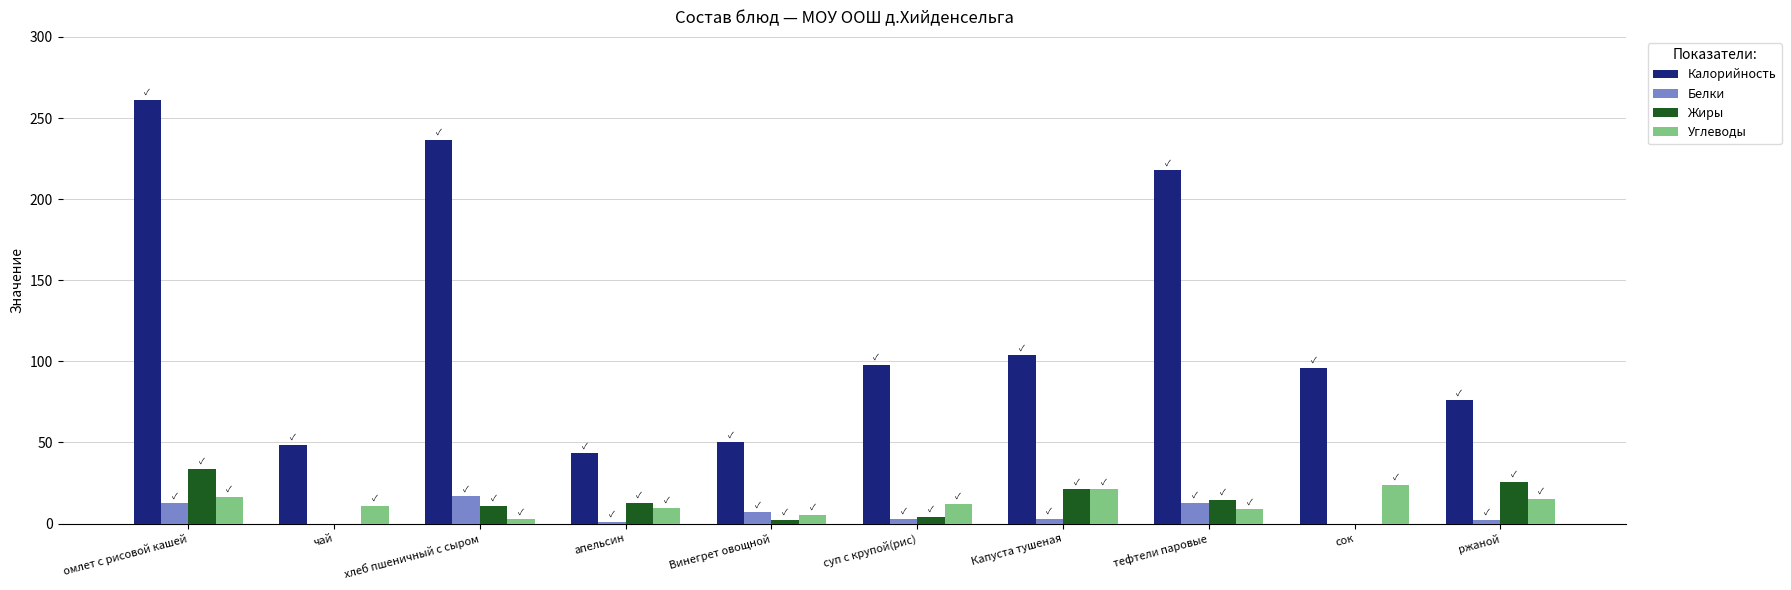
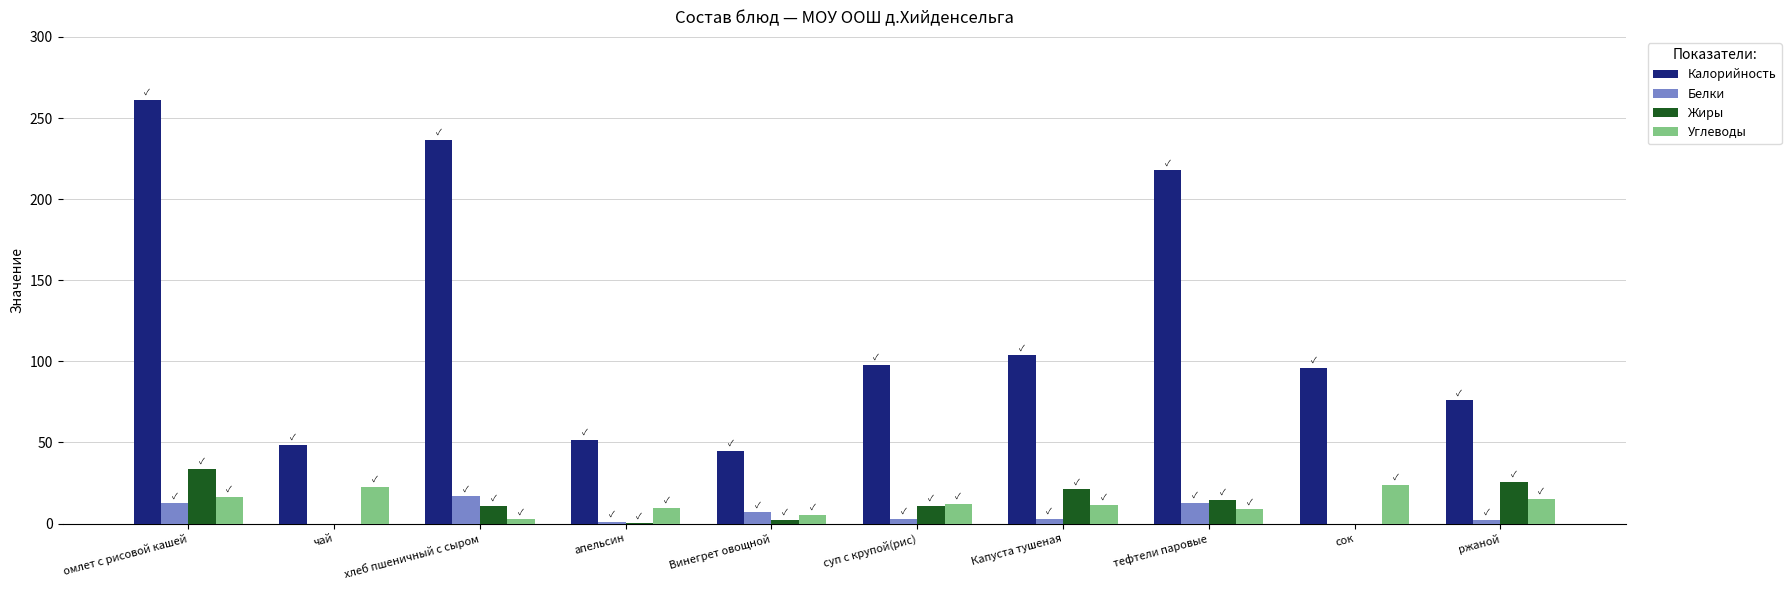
  {
    "Калорийность": {
      "омлет с рисовой кашей": 261,
      "чай": 49,
      "хлеб пшеничный с сыром": 236,
-     "апельсин": 43,
-     "Винегрет овощной": 50,
+     "апельсин": 52,
+     "Винегрет овощной": 45,
      "суп с крупой(рис)": 98,
      "Капуста тушеная": 104,
      "тефтели паровые": 218,
      "сок": 96,
      "ржаной": 76
    },
    "Белки": {
      "омлет с рисовой кашей": 13,
      "чай": 0,
      "хлеб пшеничный с сыром": 17,
      "Винегрет овощной": 7,
      "суп с крупой(рис)": 3,
      "Капуста тушеная": 3,
      "тефтели паровые": 13,
      "сок": 0,
      "ржаной": 3
    },
    "Жиры": {
      "омлет с рисовой кашей": 34,
      "чай": 0,
      "хлеб пшеничный с сыром": 11,
-     "апельсин": 13,
+     "апельсин": 0,
      "Винегрет овощной": 3,
-     "суп с крупой(рис)": 4,
+     "суп с крупой(рис)": 11,
      "Капуста тушеная": 21,
      "тефтели паровые": 15,
      "сок": 0,
      "ржаной": 26
    },
    "Углеводы": {
      "омлет с рисовой кашей": 16,
-     "чай": 11,
+     "чай": 23,
      "хлеб пшеничный с сыром": 3,
      "апельсин": 10,
      "Винегрет овощной": 6,
      "суп с крупой(рис)": 12,
-     "Капуста тушеная": 21,
+     "Капуста тушеная": 11,
      "тефтели паровые": 9,
      "сок": 24,
      "ржаной": 15
    }
  }
